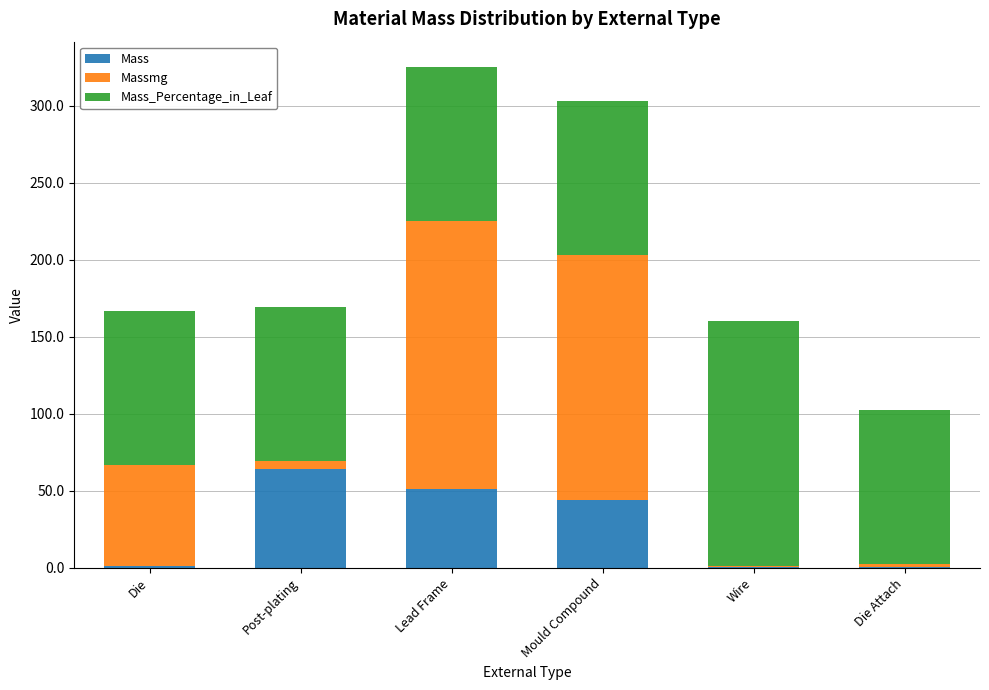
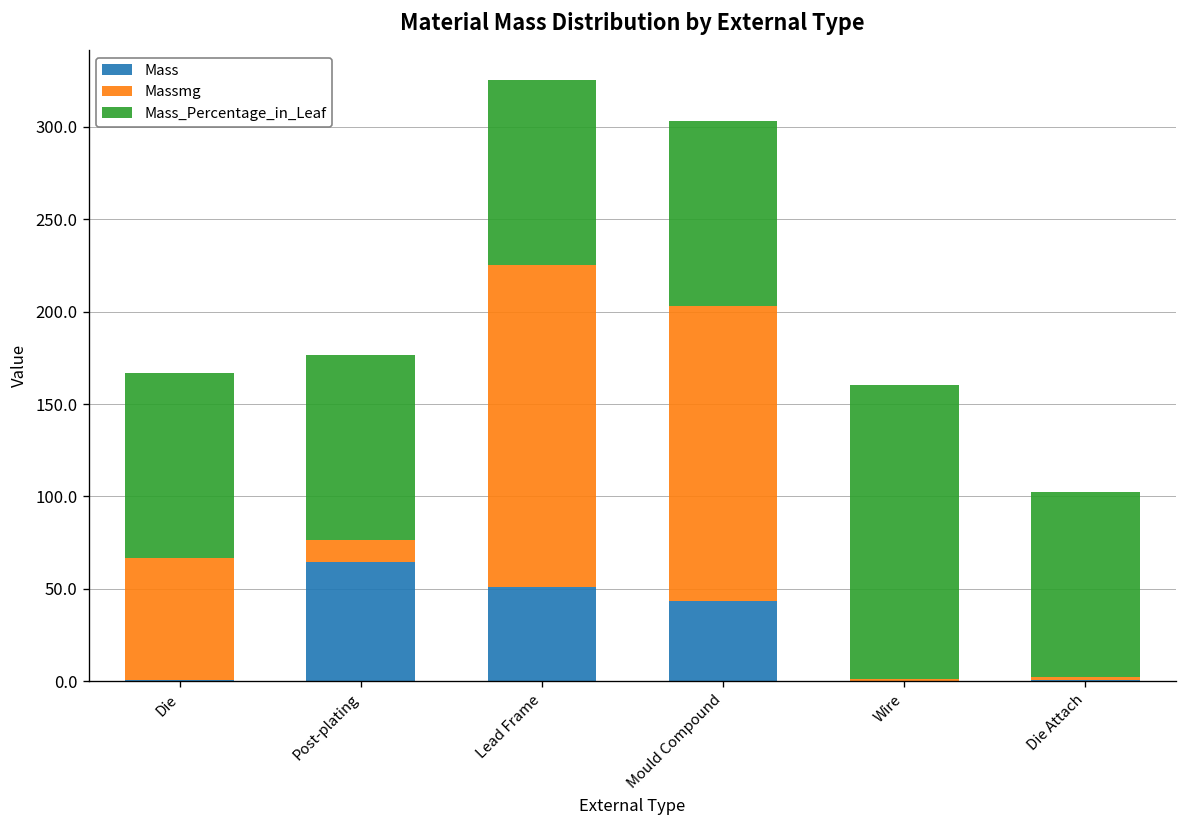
  {
    "Mass": {
      "Post-plating": 64,
      "Lead Frame": 51,
      "Mould Compound": 44
    },
    "Massmg": {
      "Die": 66,
-     "Post-plating": 5,
+     "Post-plating": 12,
      "Lead Frame": 174,
      "Mould Compound": 159,
      "Die Attach": 2
    },
    "Mass_Percentage_in_Leaf": {
      "Die": 100,
      "Post-plating": 100,
      "Lead Frame": 100,
      "Mould Compound": 100,
      "Wire": 159,
      "Die Attach": 100
    }
  }
